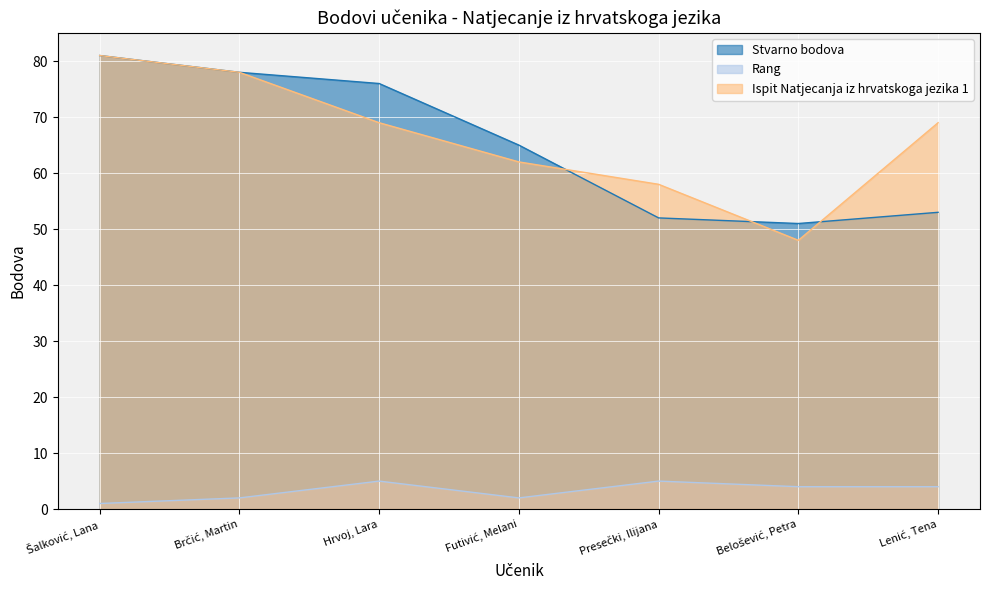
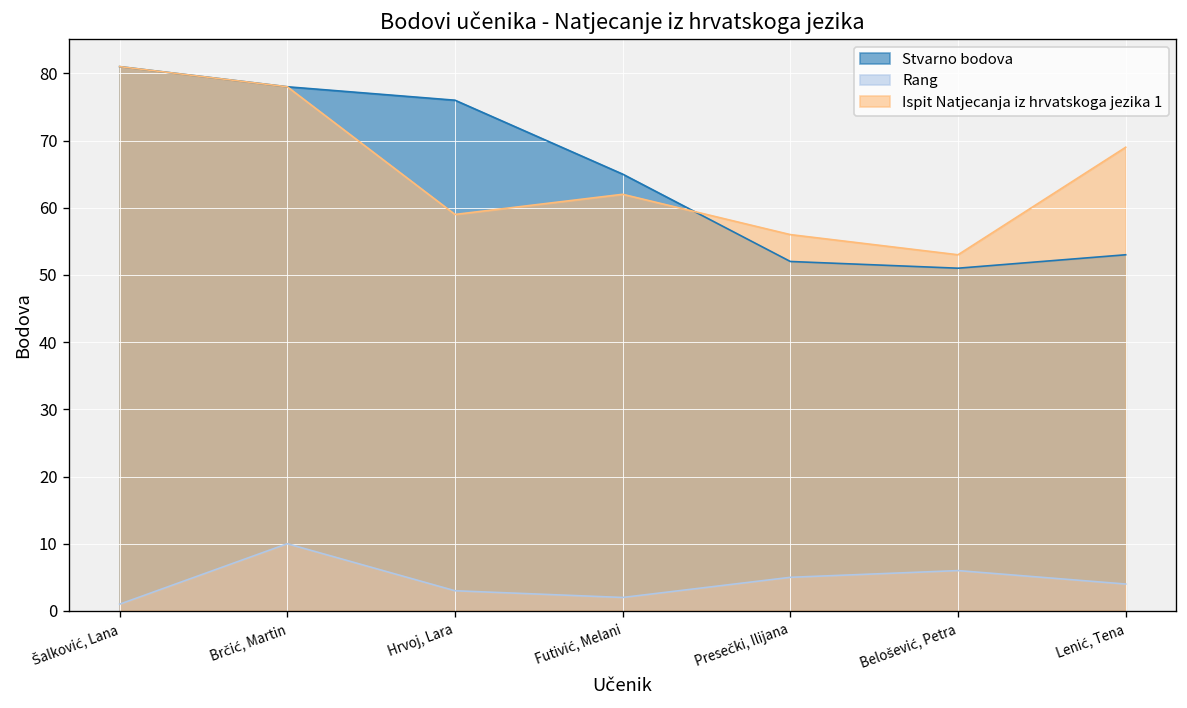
  {
    "Stvarno bodova": {
      "Hrvoj, Lara": 76,
      "Futivić, Melani": 65,
      "Presečki, Ilijana": 52,
      "Belošević, Petra": 51,
      "Lenić, Tena": 53
    },
    "Rang": {
      "Šalković, Lana": 1,
-     "Brčić, Martin": 2,
-     "Hrvoj, Lara": 5,
+     "Brčić, Martin": 10,
+     "Hrvoj, Lara": 3,
      "Futivić, Melani": 2,
      "Presečki, Ilijana": 5,
-     "Belošević, Petra": 4,
+     "Belošević, Petra": 6,
      "Lenić, Tena": 4
    },
    "Ispit Natjecanja iz hrvatskoga jezika 1": {
-     "Hrvoj, Lara": 69,
+     "Hrvoj, Lara": 59,
      "Futivić, Melani": 62,
-     "Presečki, Ilijana": 58,
-     "Belošević, Petra": 48,
+     "Presečki, Ilijana": 56,
+     "Belošević, Petra": 53,
      "Lenić, Tena": 69
    }
  }
